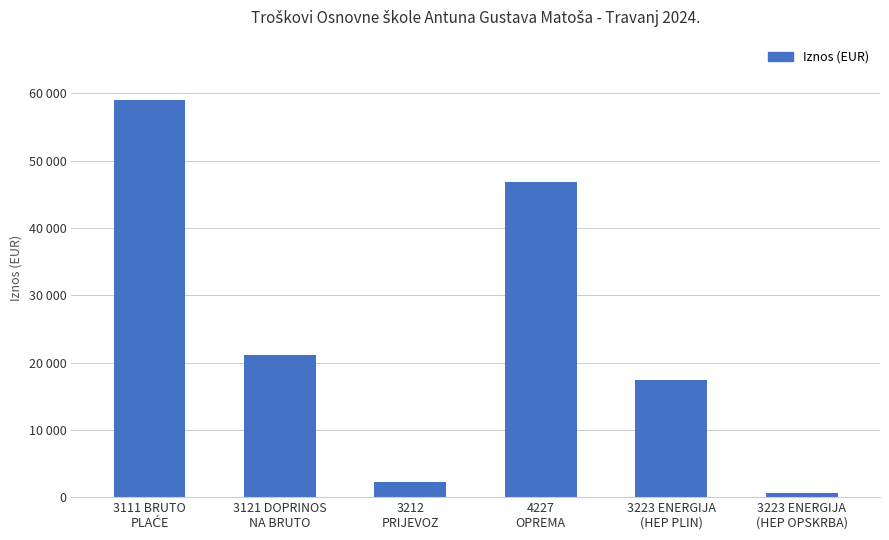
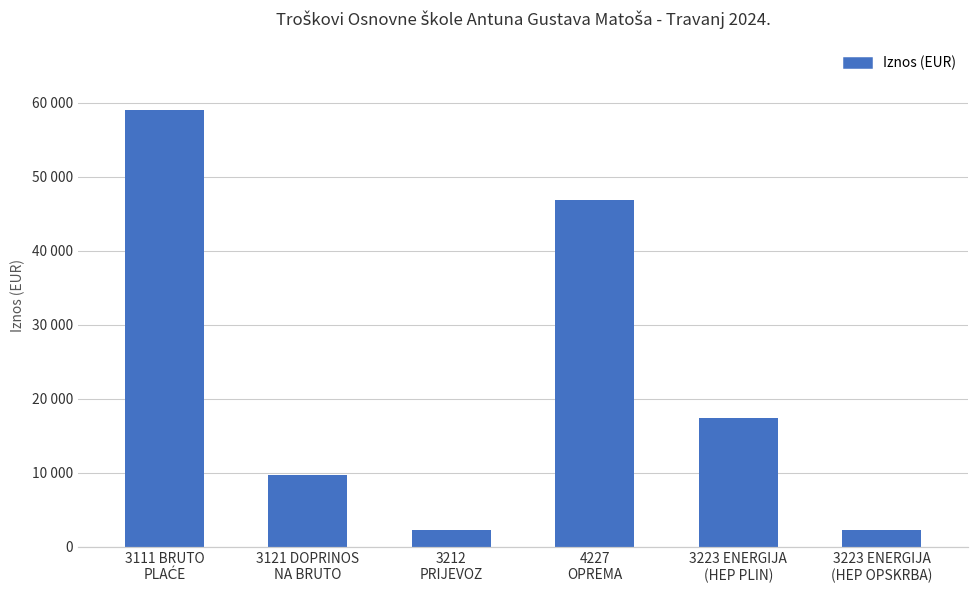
  {
    "3111 BRUTO PLAĆE": 59000,
-   "3121 DOPRINOS NA BRUTO": 21000,
+   "3121 DOPRINOS NA BRUTO": 10000,
    "3212 PRIJEVOZ": 2000,
    "4227 OPREMA": 47000,
    "3223 ENERGIJA (HEP PLIN)": 17000,
-   "3223 ENERGIJA (HEP OPSKRBA)": 1000
+   "3223 ENERGIJA (HEP OPSKRBA)": 2000
  }
